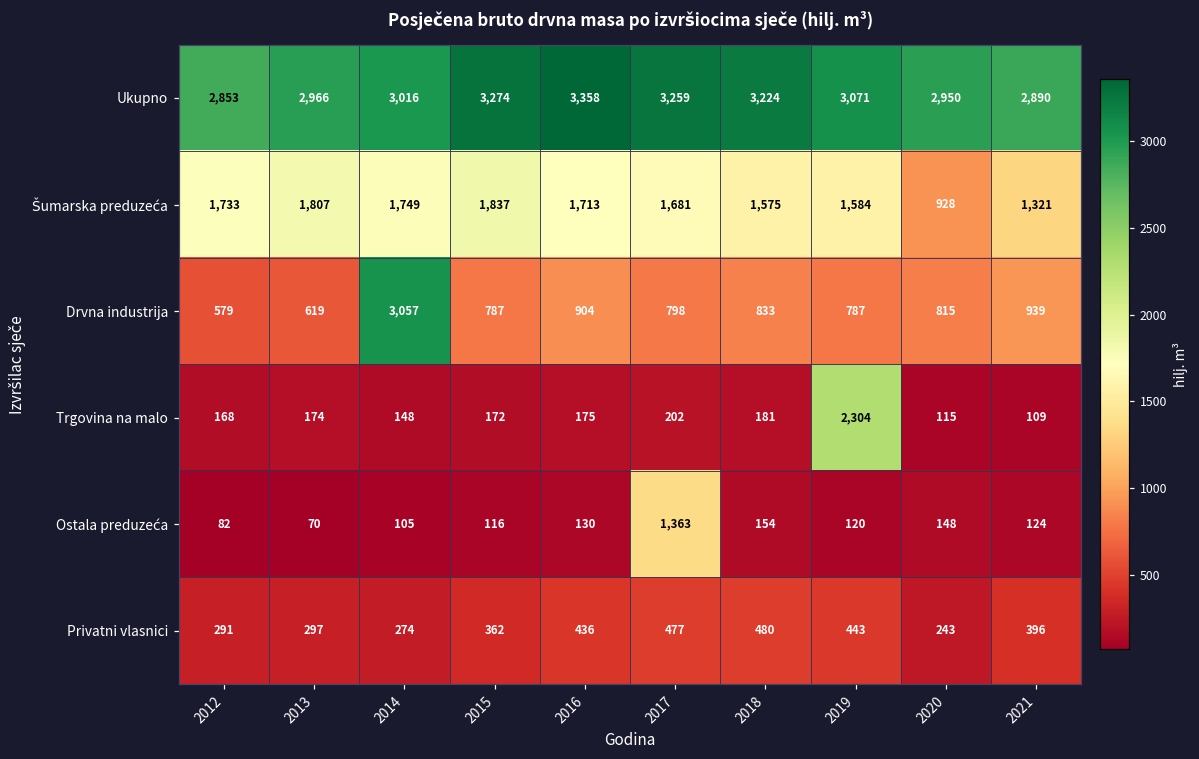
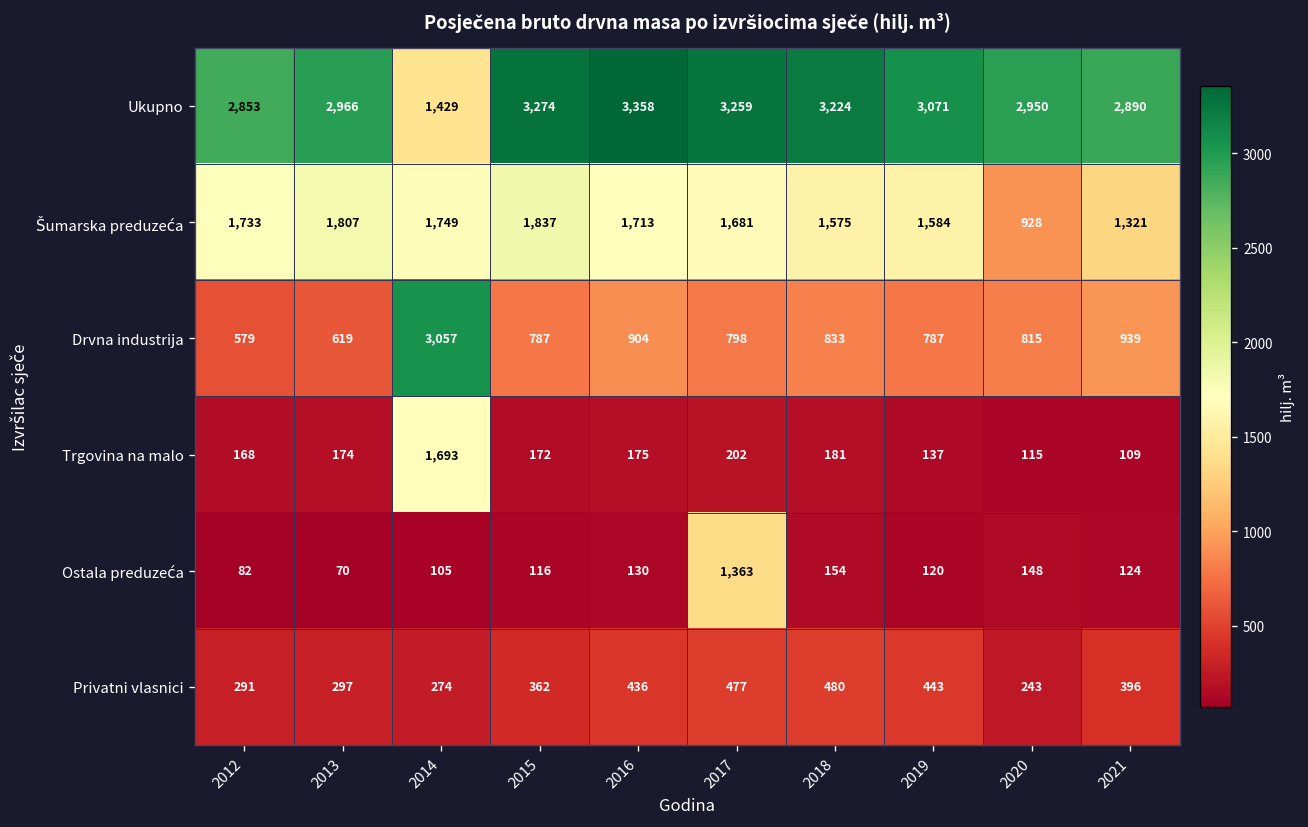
  {
    "Ukupno": {
      "2012": "2,853",
      "2013": "2,966",
-     "2014": "3,016",
+     "2014": "1,429",
      "2015": "3,274",
      "2016": "3,358",
      "2017": "3,259",
      "2018": "3,224",
      "2019": "3,071",
      "2020": "2,950",
      "2021": "2,890"
    },
    "Šumarska preduzeća": {
      "2012": "1,733",
      "2013": "1,807",
      "2014": "1,749",
      "2015": "1,837",
      "2016": "1,713",
      "2017": "1,681",
      "2018": "1,575",
      "2019": "1,584",
      "2020": "928",
      "2021": "1,321"
    },
    "Drvna industrija": {
      "2012": "579",
      "2013": "619",
      "2014": "3,057",
      "2015": "787",
      "2016": "904",
      "2017": "798",
      "2018": "833",
      "2019": "787",
      "2020": "815",
      "2021": "939"
    },
    "Trgovina na malo": {
      "2012": "168",
      "2013": "174",
-     "2014": "148",
+     "2014": "1,693",
      "2015": "172",
      "2016": "175",
      "2017": "202",
      "2018": "181",
-     "2019": "2,304",
+     "2019": "137",
      "2020": "115",
      "2021": "109"
    },
    "Ostala preduzeća": {
      "2012": "82",
      "2013": "70",
      "2014": "105",
      "2015": "116",
      "2016": "130",
      "2017": "1,363",
      "2018": "154",
      "2019": "120",
      "2020": "148",
      "2021": "124"
    },
    "Privatni vlasnici": {
      "2012": "291",
      "2013": "297",
      "2014": "274",
      "2015": "362",
      "2016": "436",
      "2017": "477",
      "2018": "480",
      "2019": "443",
      "2020": "243",
      "2021": "396"
    }
  }
